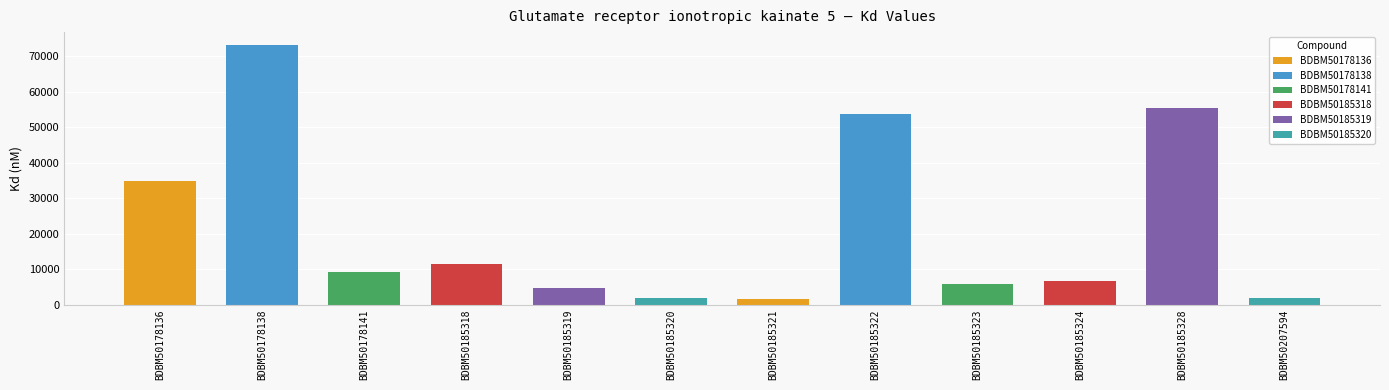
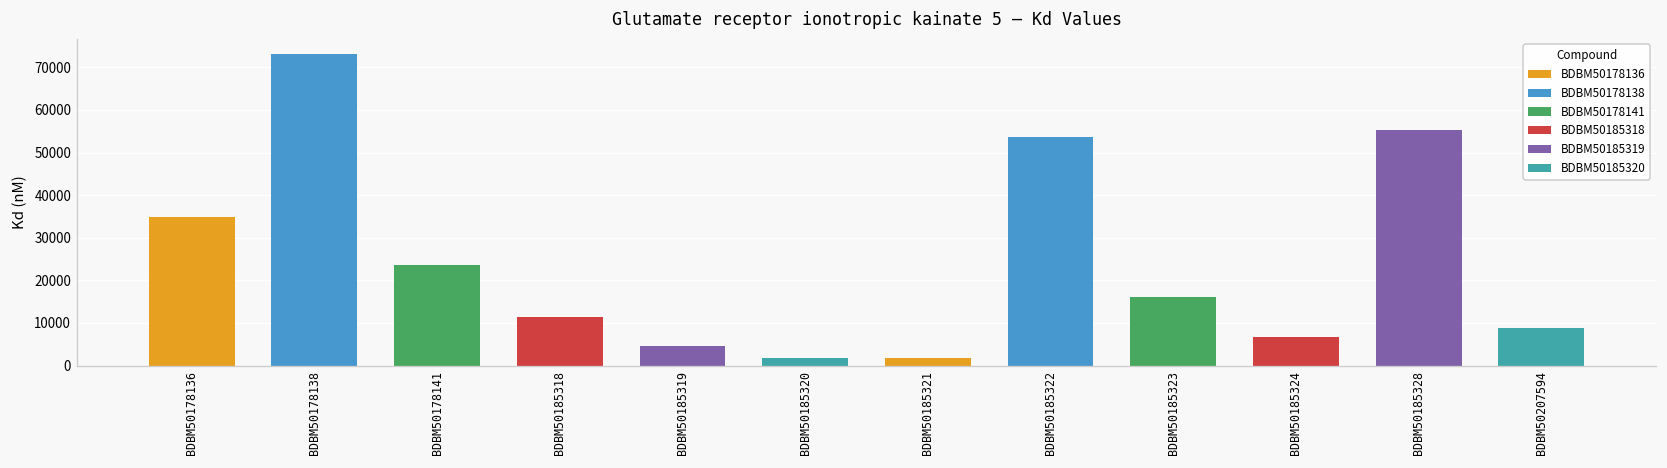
  {
    "BDBM50178136": 35000,
    "BDBM50178138": 73000,
-   "BDBM50178141": 9000,
+   "BDBM50178141": 24000,
    "BDBM50185318": 11000,
    "BDBM50185319": 5000,
    "BDBM50185320": 2000,
    "BDBM50185321": 2000,
    "BDBM50185322": 54000,
-   "BDBM50185323": 6000,
+   "BDBM50185323": 16000,
    "BDBM50185324": 7000,
    "BDBM50185328": 55000,
-   "BDBM50207594": 2000
+   "BDBM50207594": 9000
  }
